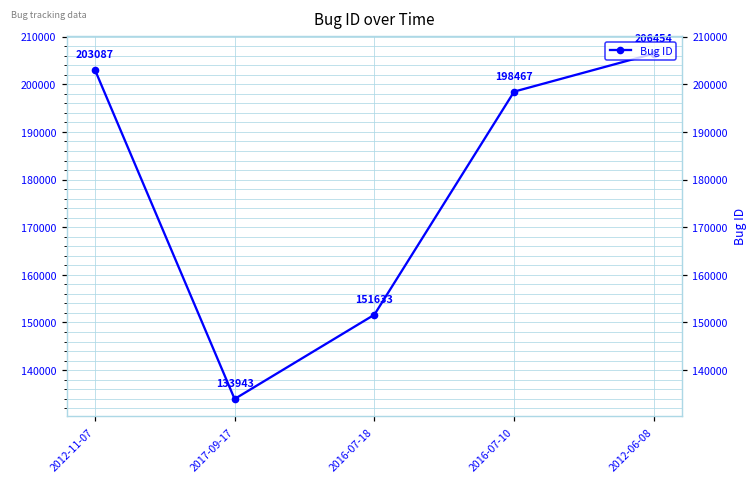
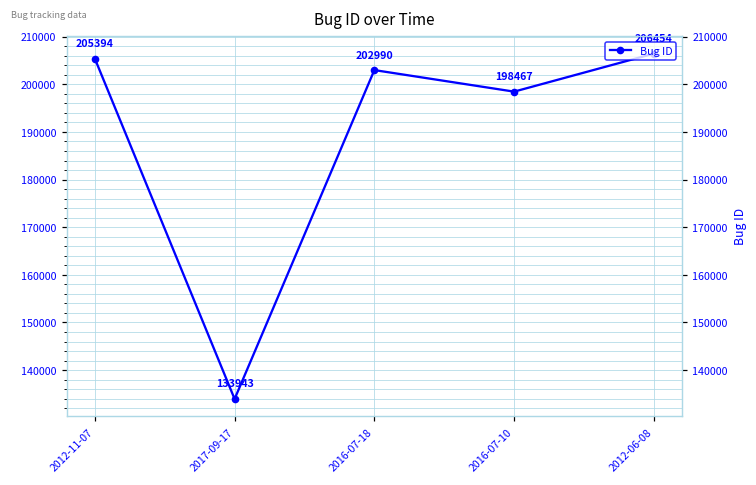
  {
-   "2012-11-07": 203087,
+   "2012-11-07": 205394,
    "2017-09-17": 133943,
-   "2016-07-18": 151633,
+   "2016-07-18": 202990,
    "2016-07-10": 198467
  }
